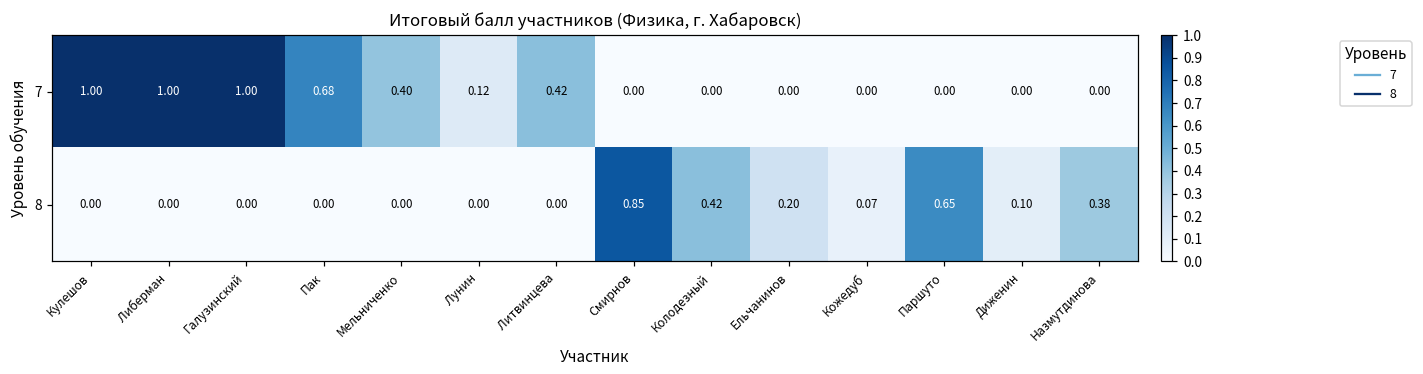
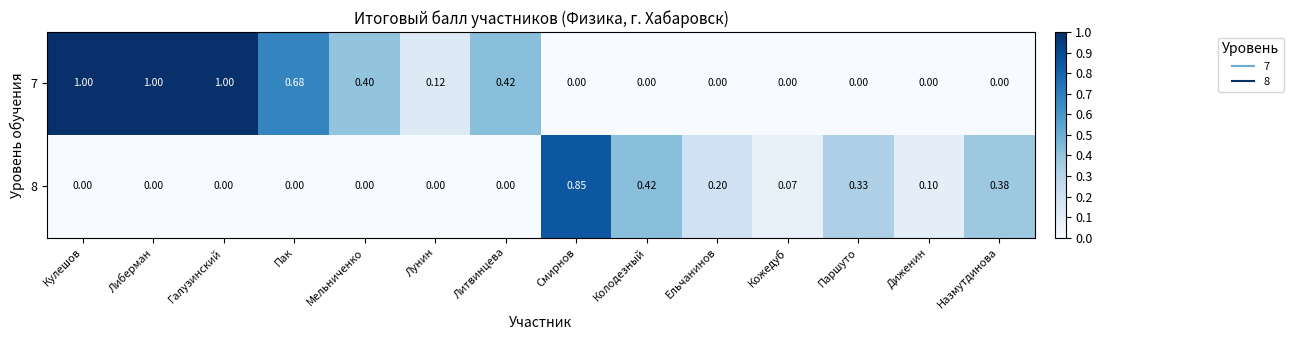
  {
    "7": {
      "Кулешов": 1.00,
      "Либерман": 1.00,
      "Галузинский": 1.00,
      "Пак": 0.68,
      "Мельниченко": 0.40,
      "Лунин": 0.12,
      "Литвинцева": 0.42,
      "Смирнов": 0.00,
      "Колодезный": 0.00,
      "Ельчанинов": 0.00,
      "Кожедуб": 0.00,
      "Паршуто": 0.00,
      "Диженин": 0.00,
      "Назмутдинова": 0.00
    },
    "8": {
      "Кулешов": 0.00,
      "Либерман": 0.00,
      "Галузинский": 0.00,
      "Пак": 0.00,
      "Мельниченко": 0.00,
      "Лунин": 0.00,
      "Литвинцева": 0.00,
      "Смирнов": 0.85,
      "Колодезный": 0.42,
      "Ельчанинов": 0.20,
      "Кожедуб": 0.07,
-     "Паршуто": 0.65,
+     "Паршуто": 0.33,
      "Диженин": 0.10,
      "Назмутдинова": 0.38
    }
  }
